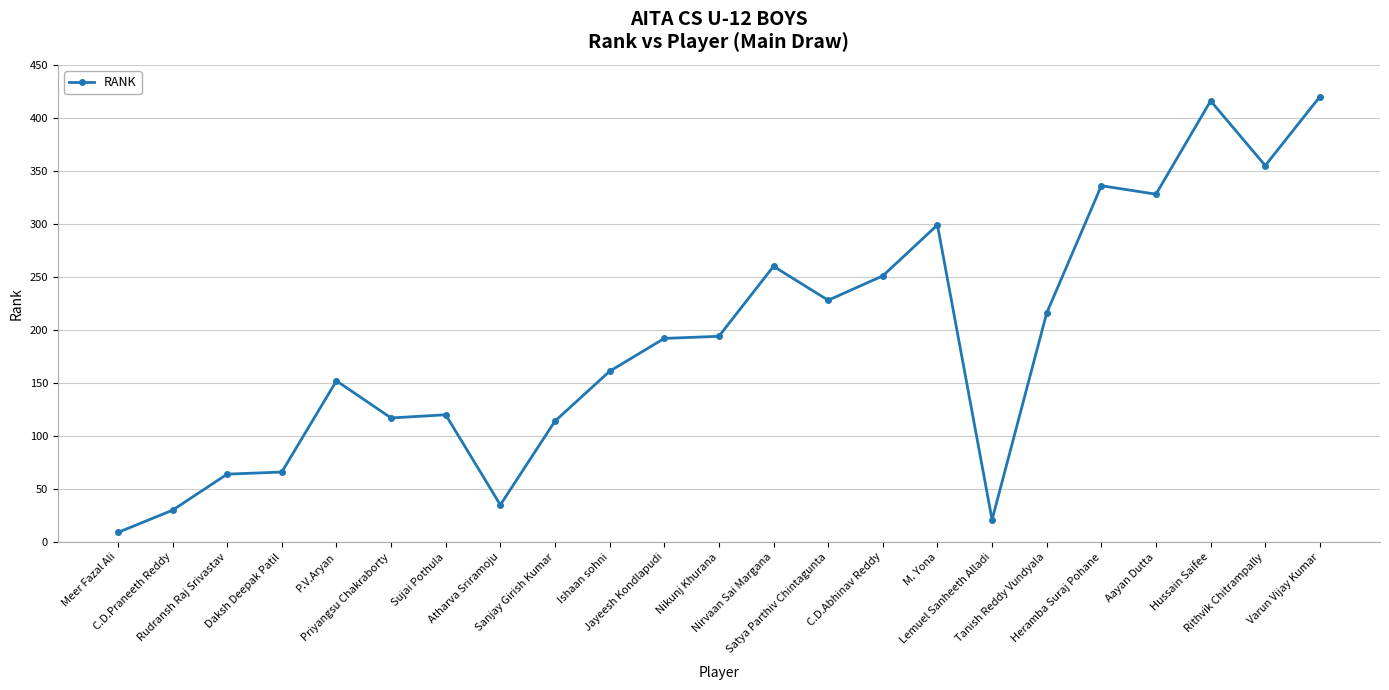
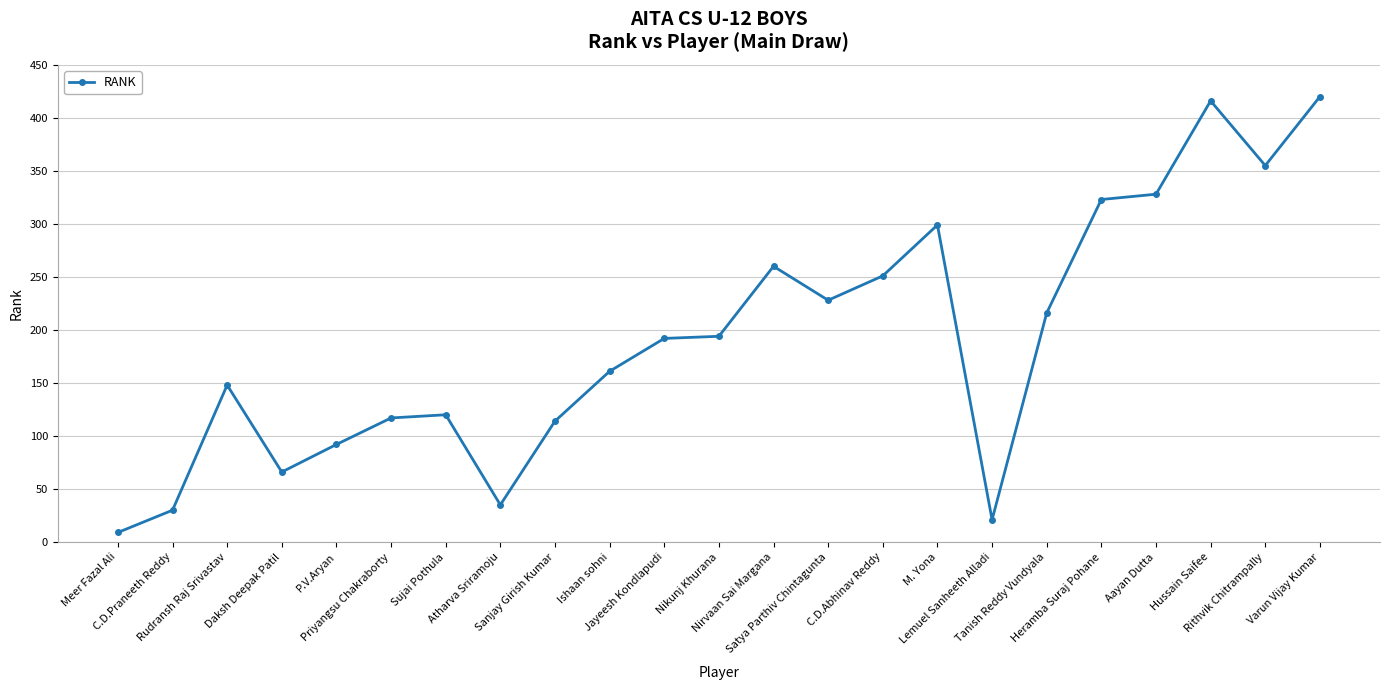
  {
    "Meer Fazal Ali": 9,
    "C.D.Praneeth Reddy": 30,
-   "Rudransh Raj Srivastav": 64,
+   "Rudransh Raj Srivastav": 148,
    "Daksh Deepak Patil": 66,
-   "P.V.Aryan": 152,
+   "P.V.Aryan": 92,
    "Priyangsu Chakraborty": 117,
    "Sujai Pothula": 120,
    "Atharva Sriramoju": 35,
    "Sanjay Girish Kumar": 114,
    "Ishaan sohni": 161,
    "Jayeesh Kondlapudi": 192,
    "Nikunj Khurana": 194,
    "Nirvaan Sai Margana": 260,
    "Satya Parthiv Chintagunta": 228,
    "C.D.Abhinav Reddy": 251,
    "M. Yona": 299,
    "Lemuel Sanheeth Alladi": 21,
    "Tanish Reddy Vundyala": 216,
-   "Heramba Suraj Pohane": 336,
+   "Heramba Suraj Pohane": 323,
    "Aayan Dutta": 328,
    "Hussain Saifee": 416,
    "Rithvik Chitrampally": 355,
    "Varun Vijay Kumar": 420
  }
